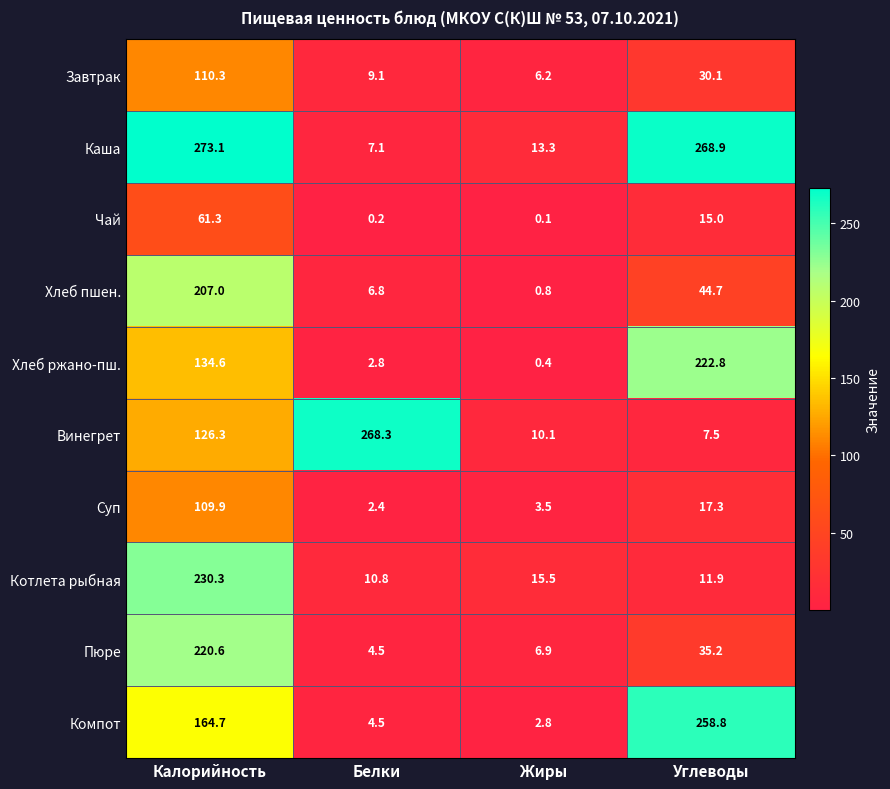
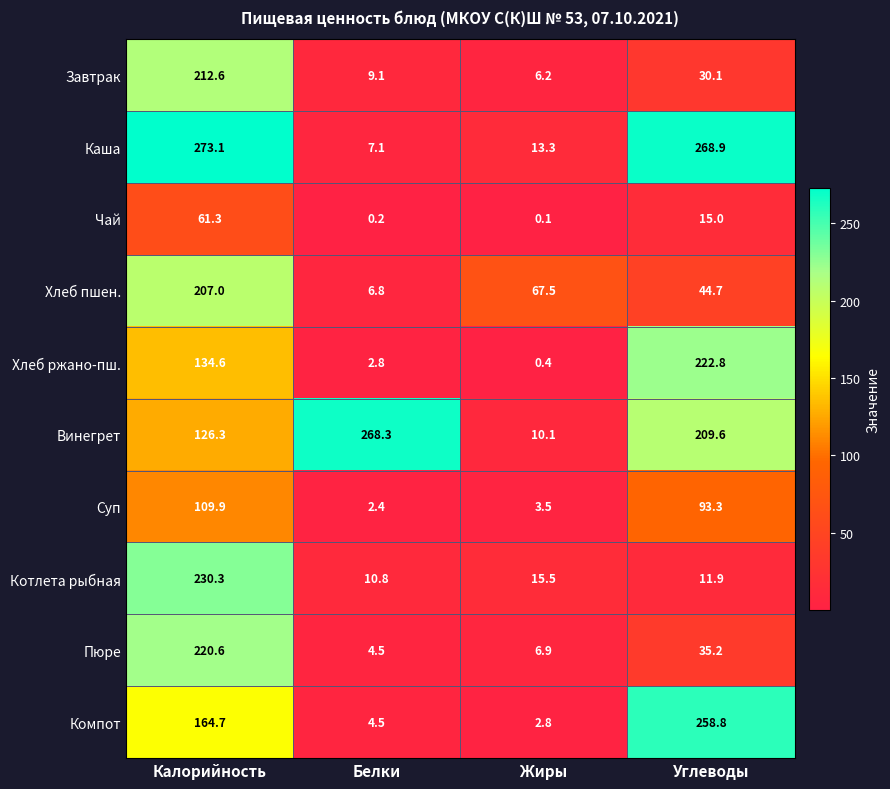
  {
    "Завтрак": {
-     "Калорийность": 110.3,
+     "Калорийность": 212.6,
      "Белки": 9.1,
      "Жиры": 6.2,
      "Углеводы": 30.1
    },
    "Каша": {
      "Калорийность": 273.1,
      "Белки": 7.1,
      "Жиры": 13.3,
      "Углеводы": 268.9
    },
    "Чай": {
      "Калорийность": 61.3,
      "Белки": 0.2,
      "Жиры": 0.1,
      "Углеводы": 15.0
    },
    "Хлеб пшен.": {
      "Калорийность": 207.0,
      "Белки": 6.8,
-     "Жиры": 0.8,
+     "Жиры": 67.5,
      "Углеводы": 44.7
    },
    "Хлеб ржано-пш.": {
      "Калорийность": 134.6,
      "Белки": 2.8,
      "Жиры": 0.4,
      "Углеводы": 222.8
    },
    "Винегрет": {
      "Калорийность": 126.3,
      "Белки": 268.3,
      "Жиры": 10.1,
-     "Углеводы": 7.5
+     "Углеводы": 209.6
    },
    "Суп": {
      "Калорийность": 109.9,
      "Белки": 2.4,
      "Жиры": 3.5,
-     "Углеводы": 17.3
+     "Углеводы": 93.3
    },
    "Котлета рыбная": {
      "Калорийность": 230.3,
      "Белки": 10.8,
      "Жиры": 15.5,
      "Углеводы": 11.9
    },
    "Пюре": {
      "Калорийность": 220.6,
      "Белки": 4.5,
      "Жиры": 6.9,
      "Углеводы": 35.2
    },
    "Компот": {
      "Калорийность": 164.7,
      "Белки": 4.5,
      "Жиры": 2.8,
      "Углеводы": 258.8
    }
  }
